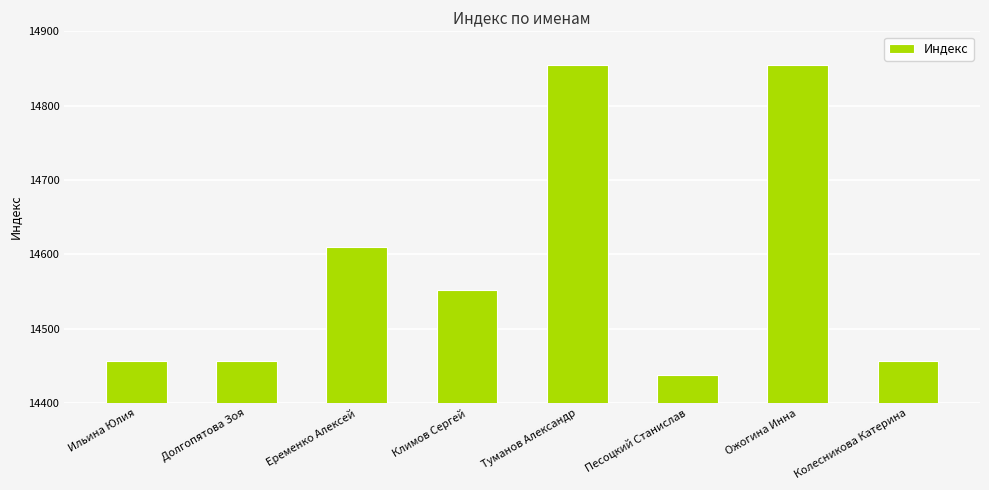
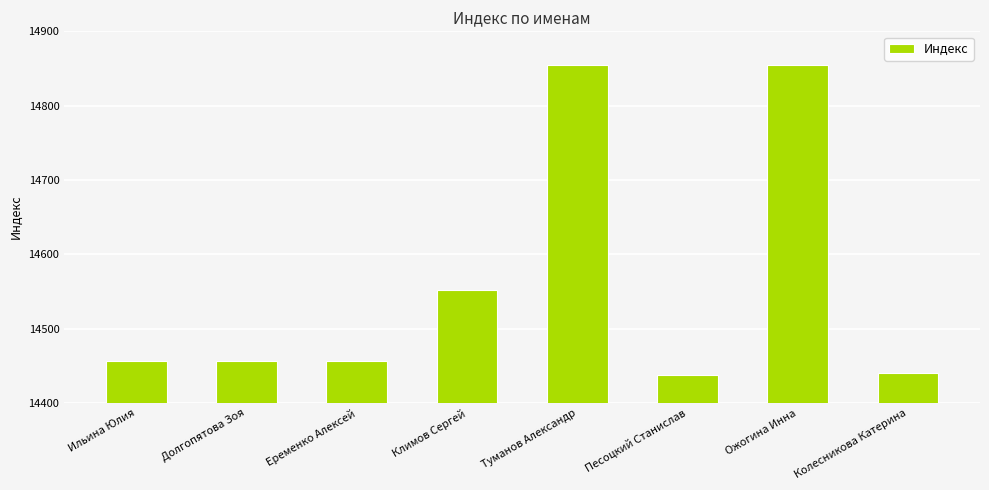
  {
    "Ильина Юлия": 14460,
    "Долгопятова Зоя": 14460,
-   "Еременко Алексей": 14610,
+   "Еременко Алексей": 14460,
    "Климов Сергей": 14550,
    "Туманов Александр": 14860,
    "Песоцкий Станислав": 14440,
    "Ожогина Инна": 14860,
-   "Колесникова Катерина": 14460
+   "Колесникова Катерина": 14440
  }
